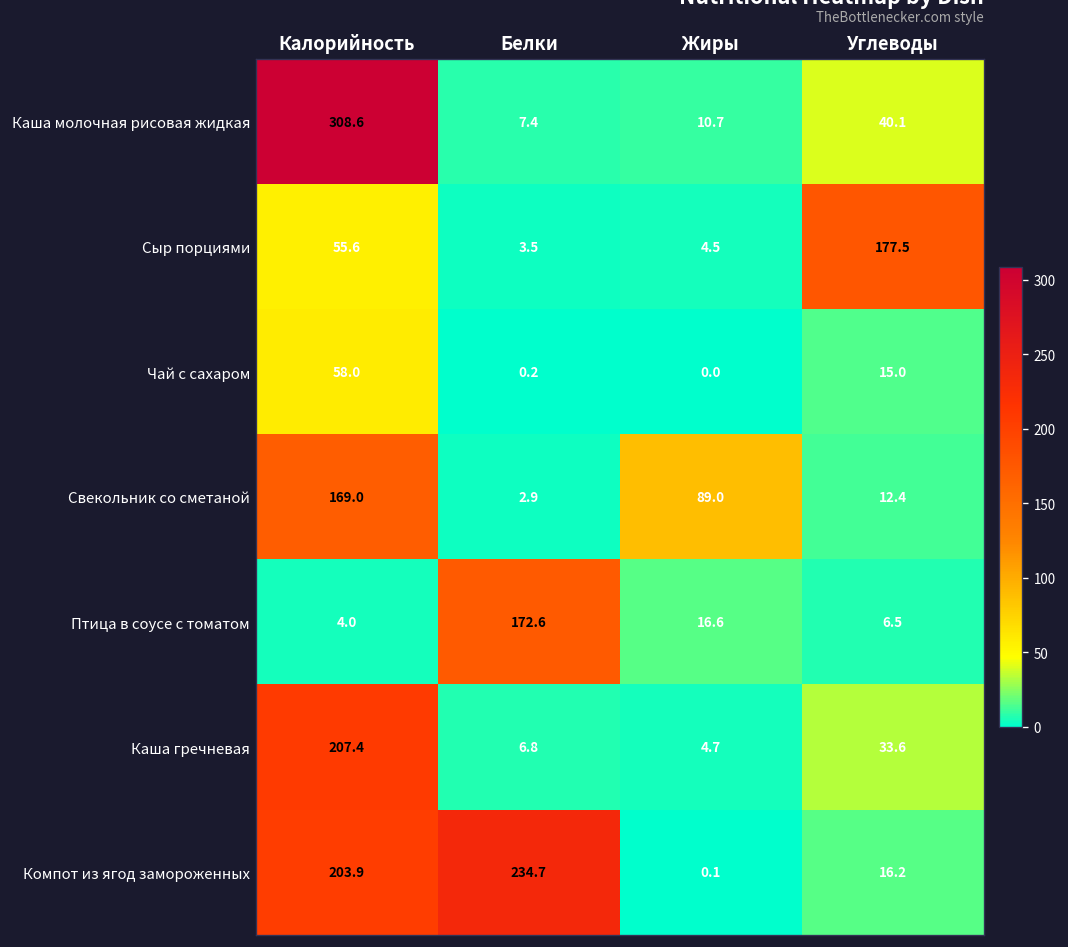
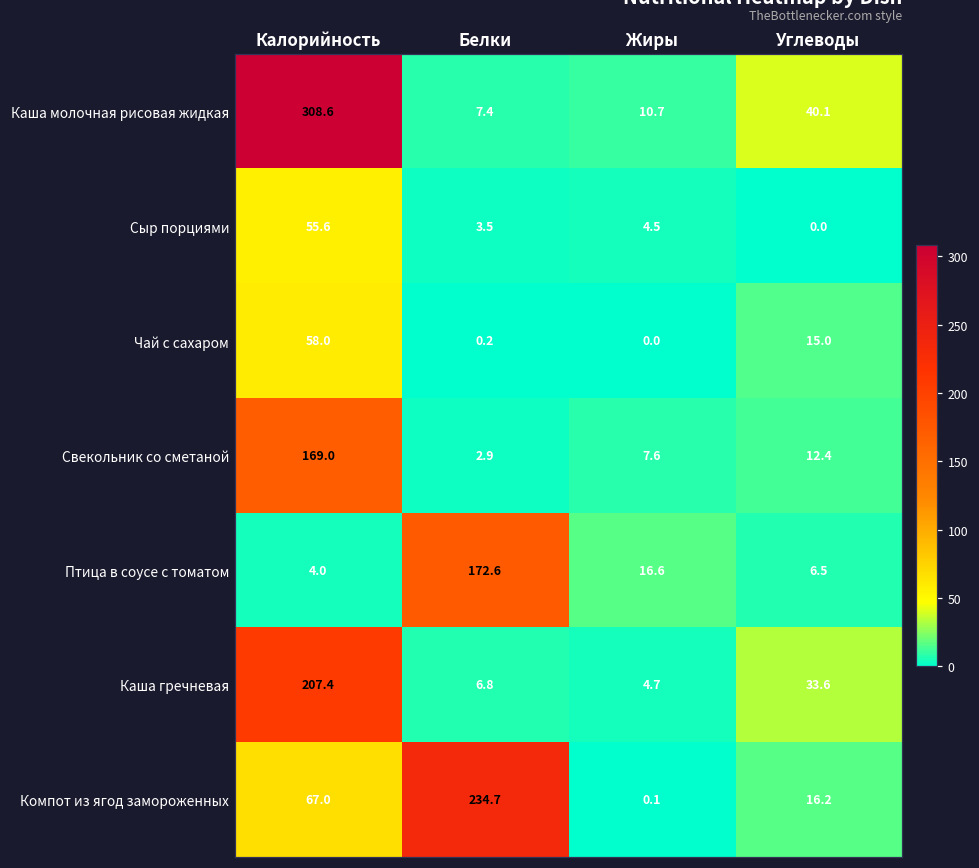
  {
    "Каша молочная рисовая жидкая": {
      "Калорийность": 308.6,
      "Белки": 7.4,
      "Жиры": 10.7,
      "Углеводы": 40.1
    },
    "Сыр порциями": {
      "Калорийность": 55.6,
      "Белки": 3.5,
      "Жиры": 4.5,
-     "Углеводы": 177.5
+     "Углеводы": 0.0
    },
    "Чай с сахаром": {
      "Калорийность": 58.0,
      "Белки": 0.2,
      "Жиры": 0.0,
      "Углеводы": 15.0
    },
    "Свекольник со сметаной": {
      "Калорийность": 169.0,
      "Белки": 2.9,
-     "Жиры": 89.0,
+     "Жиры": 7.6,
      "Углеводы": 12.4
    },
    "Птица в соусе с томатом": {
      "Калорийность": 4.0,
      "Белки": 172.6,
      "Жиры": 16.6,
      "Углеводы": 6.5
    },
    "Каша гречневая": {
      "Калорийность": 207.4,
      "Белки": 6.8,
      "Жиры": 4.7,
      "Углеводы": 33.6
    },
    "Компот из ягод замороженных": {
-     "Калорийность": 203.9,
+     "Калорийность": 67.0,
      "Белки": 234.7,
      "Жиры": 0.1,
      "Углеводы": 16.2
    }
  }
